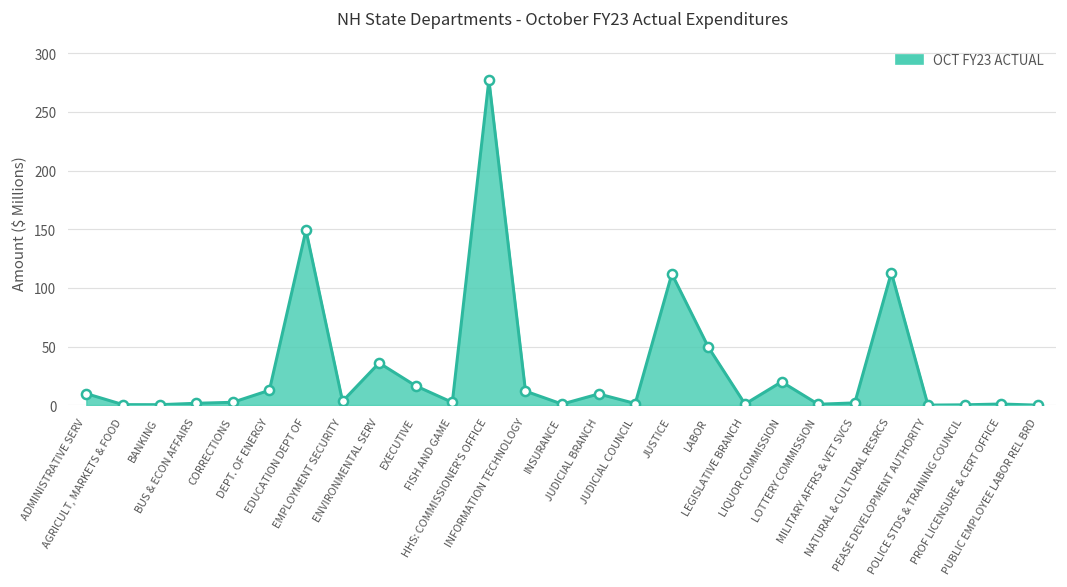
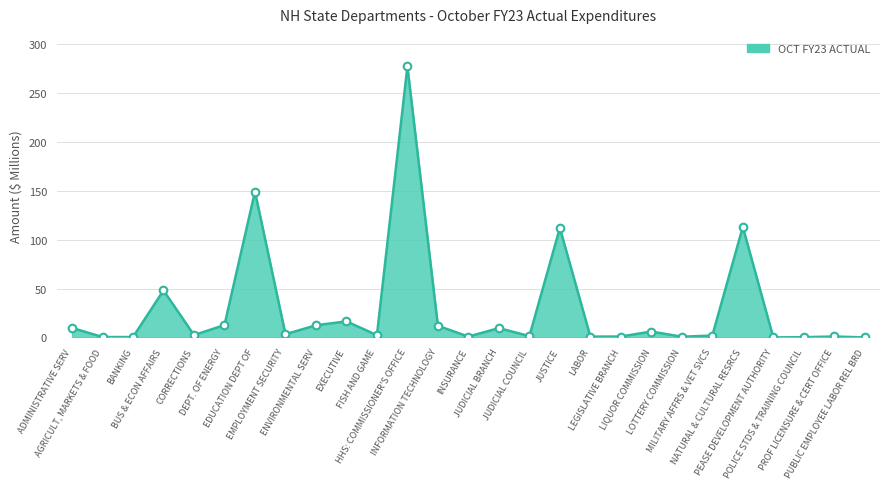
  {
    "ADMINISTRATIVE SERV": 10,
    "AGRICULT, MARKETS & FOOD": 0,
    "BANKING": 0,
-   "BUS & ECON AFFAIRS": 0,
+   "BUS & ECON AFFAIRS": 50,
    "CORRECTIONS": 0,
    "DEPT. OF ENERGY": 10,
    "EDUCATION DEPT OF": 150,
    "EMPLOYMENT SECURITY": 0,
-   "ENVIRONMENTAL SERV": 40,
+   "ENVIRONMENTAL SERV": 10,
    "EXECUTIVE": 20,
    "FISH AND GAME": 0,
    "HHS: COMMISSIONER'S OFFICE": 280,
    "INFORMATION TECHNOLOGY": 10,
    "INSURANCE": 0,
    "JUDICIAL BRANCH": 10,
    "JUDICIAL COUNCIL": 0,
    "JUSTICE": 110,
-   "LABOR": 50,
+   "LABOR": 0,
    "LEGISLATIVE BRANCH": 0,
-   "LIQUOR COMMISSION": 20,
+   "LIQUOR COMMISSION": 10,
    "LOTTERY COMMISSION": 0,
    "MILITARY AFFRS & VET SVCS": 0,
    "NATURAL & CULTURAL RESRCS": 110,
    "PEASE DEVELOPMENT AUTHORITY": 0,
    "POLICE STDS & TRAINING COUNCIL": 0,
    "PROF LICENSURE & CERT OFFICE": 0,
    "PUBLIC EMPLOYEE LABOR REL BRD": 0
  }
